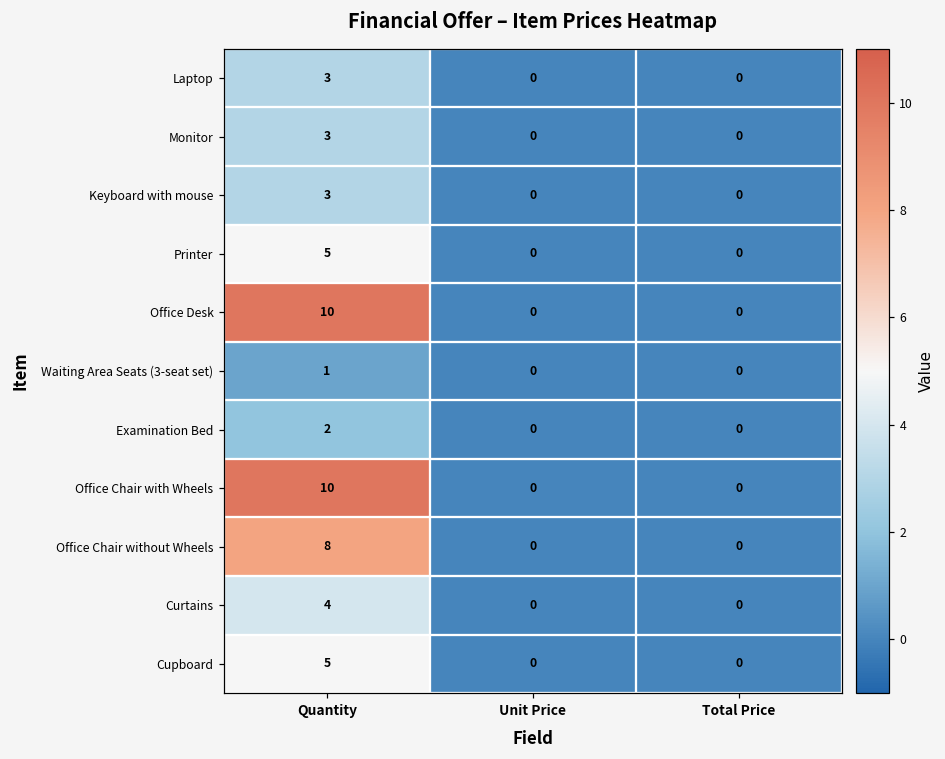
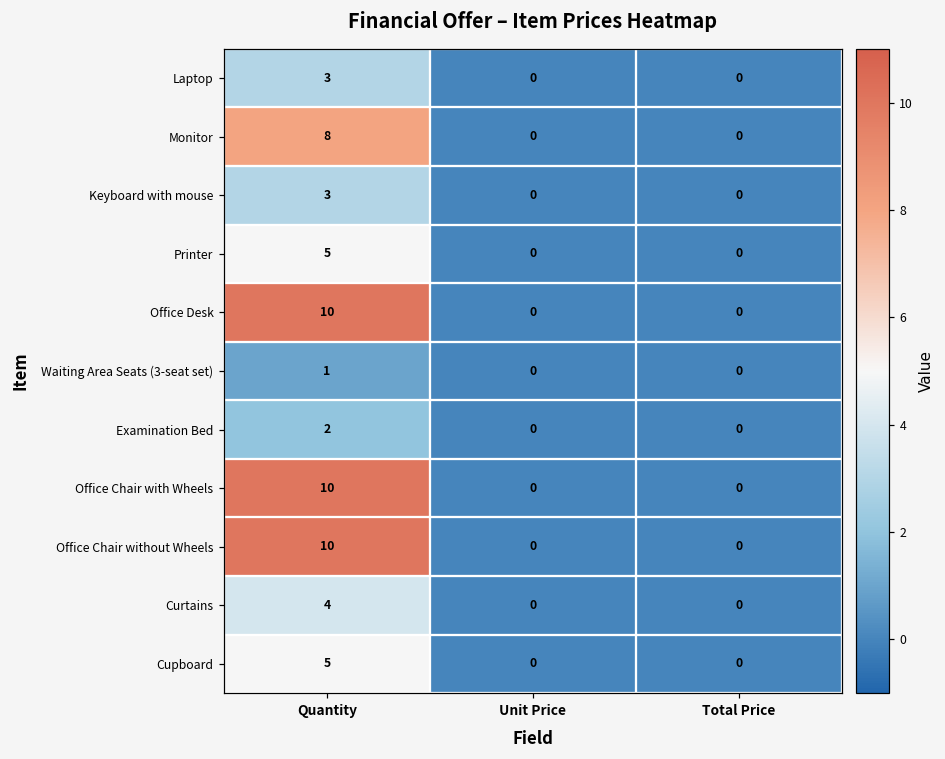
  {
    "Laptop": {
      "Quantity": 3,
      "Unit Price": 0,
      "Total Price": 0
    },
    "Monitor": {
-     "Quantity": 3,
+     "Quantity": 8,
      "Unit Price": 0,
      "Total Price": 0
    },
    "Keyboard with mouse": {
      "Quantity": 3,
      "Unit Price": 0,
      "Total Price": 0
    },
    "Printer": {
      "Quantity": 5,
      "Unit Price": 0,
      "Total Price": 0
    },
    "Office Desk": {
      "Quantity": 10,
      "Unit Price": 0,
      "Total Price": 0
    },
    "Waiting Area Seats (3-seat set)": {
      "Quantity": 1,
      "Unit Price": 0,
      "Total Price": 0
    },
    "Examination Bed": {
      "Quantity": 2,
      "Unit Price": 0,
      "Total Price": 0
    },
    "Office Chair with Wheels": {
      "Quantity": 10,
      "Unit Price": 0,
      "Total Price": 0
    },
    "Office Chair without Wheels": {
-     "Quantity": 8,
+     "Quantity": 10,
      "Unit Price": 0,
      "Total Price": 0
    },
    "Curtains": {
      "Quantity": 4,
      "Unit Price": 0,
      "Total Price": 0
    },
    "Cupboard": {
      "Quantity": 5,
      "Unit Price": 0,
      "Total Price": 0
    }
  }
